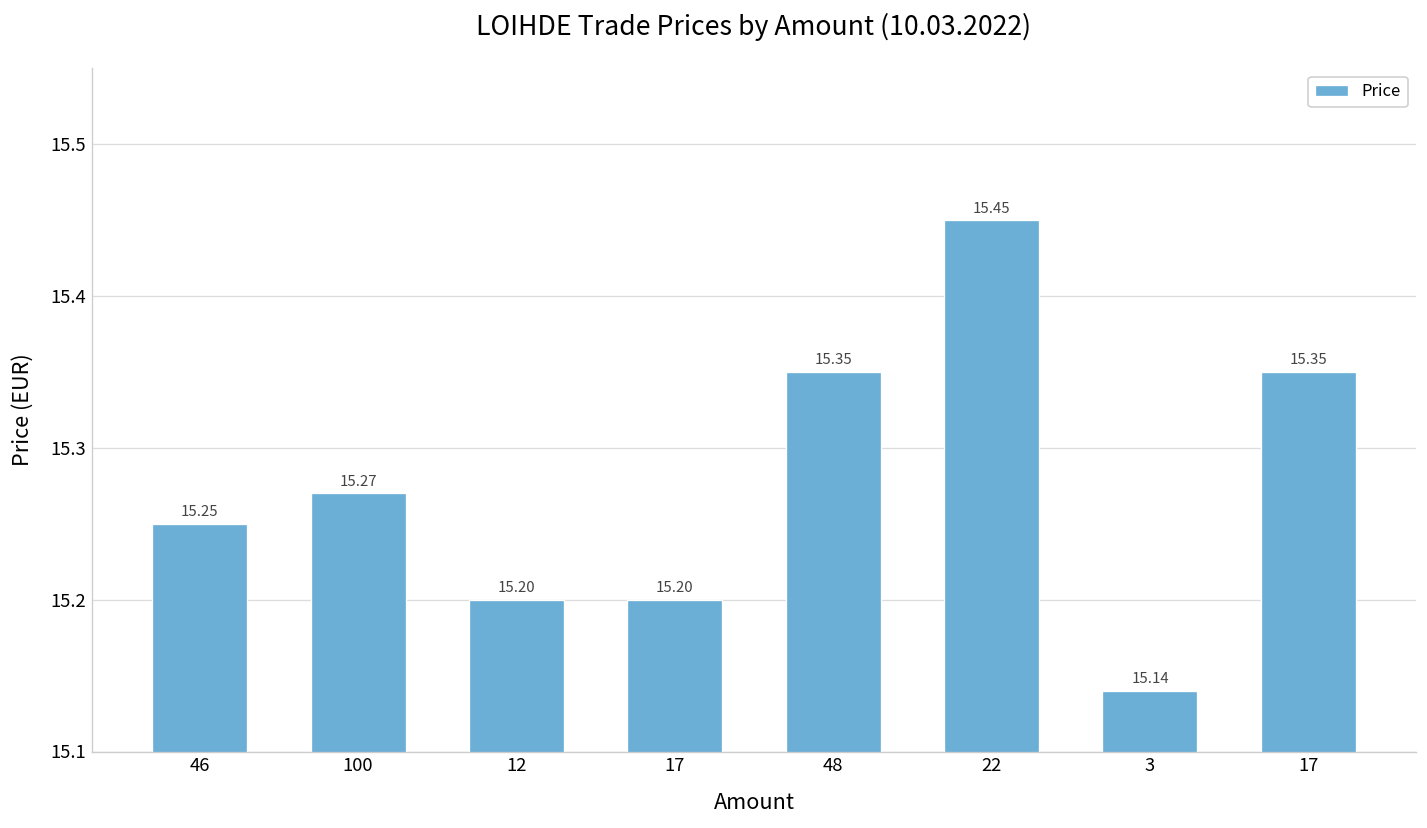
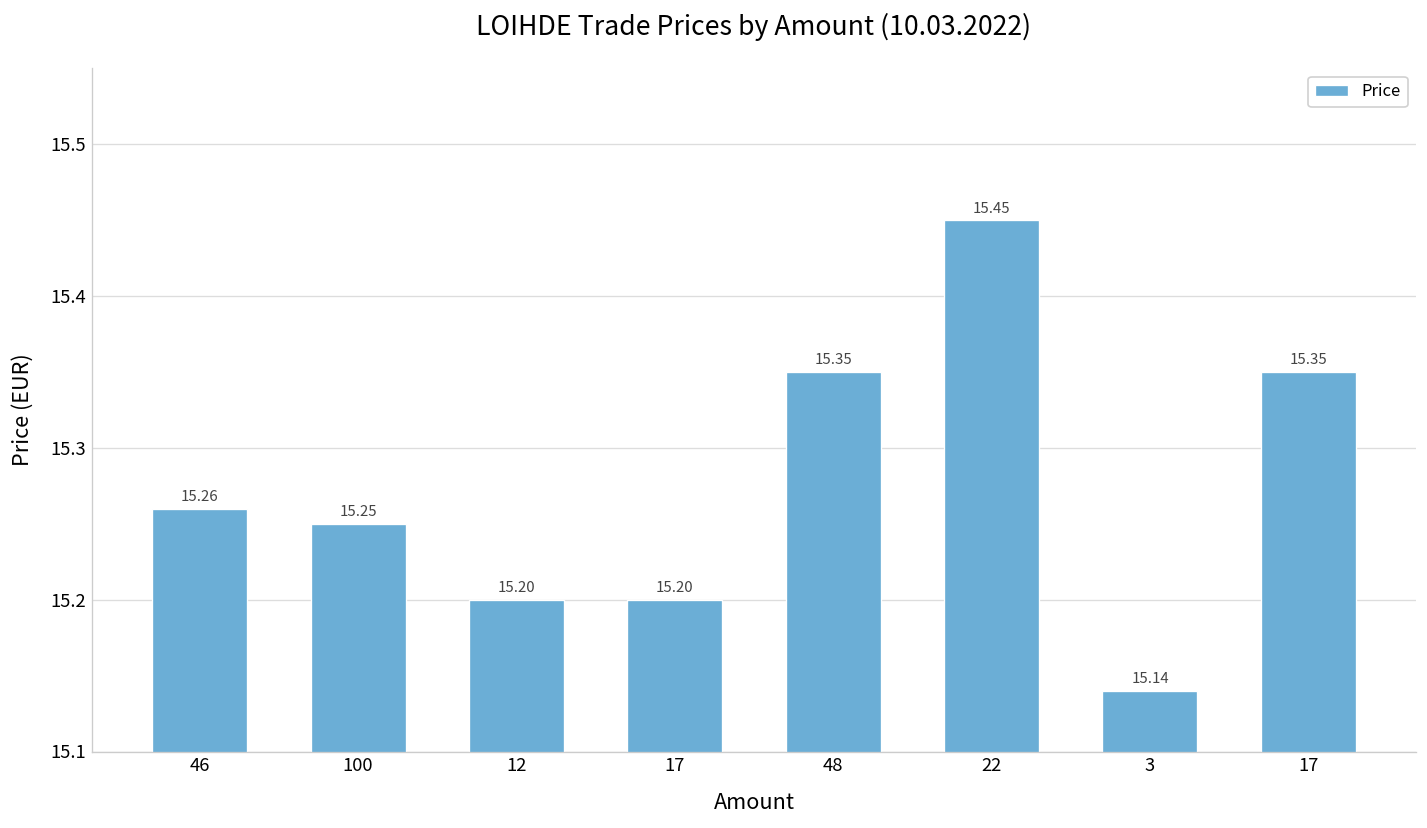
  {
-   "46": 15.25,
-   "100": 15.27,
+   "46": 15.26,
+   "100": 15.25,
    "12": 15.20,
    "48": 15.35,
    "22": 15.45,
    "3": 15.14
  }
